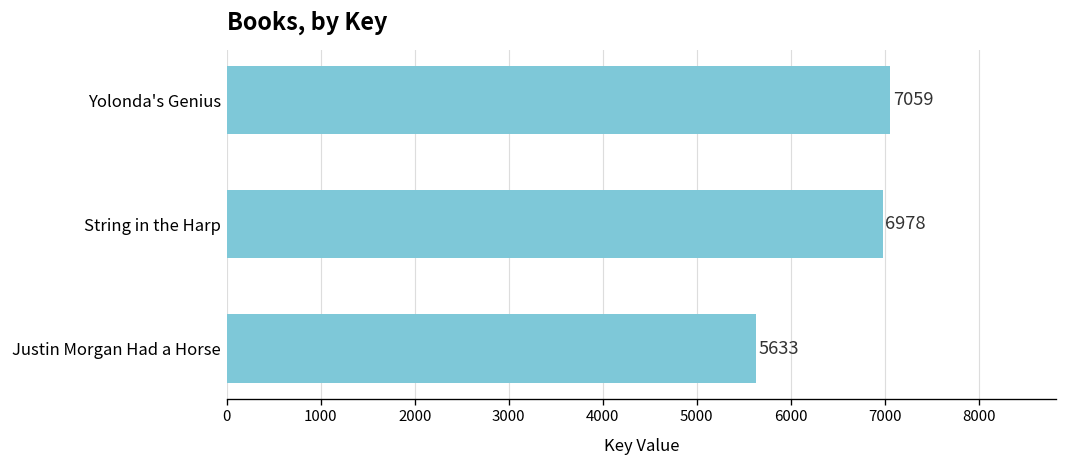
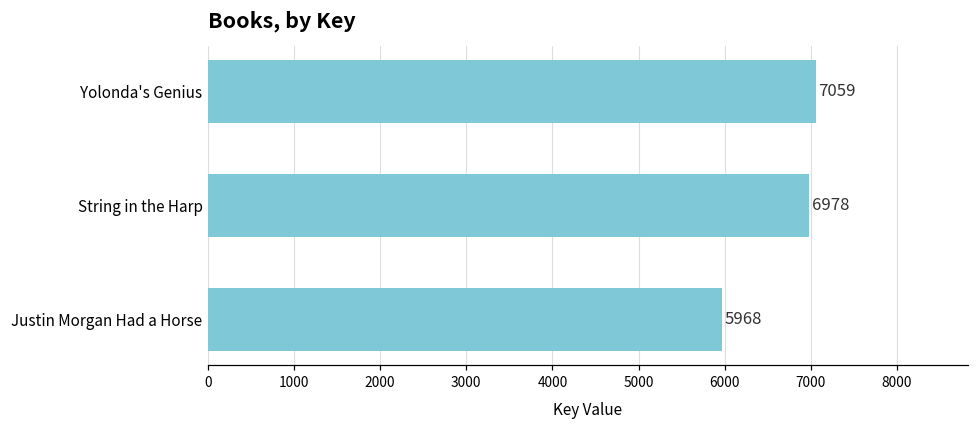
  {
    "Yolonda's Genius": 7059,
    "String in the Harp": 6978,
-   "Justin Morgan Had a Horse": 5633
+   "Justin Morgan Had a Horse": 5968
  }
